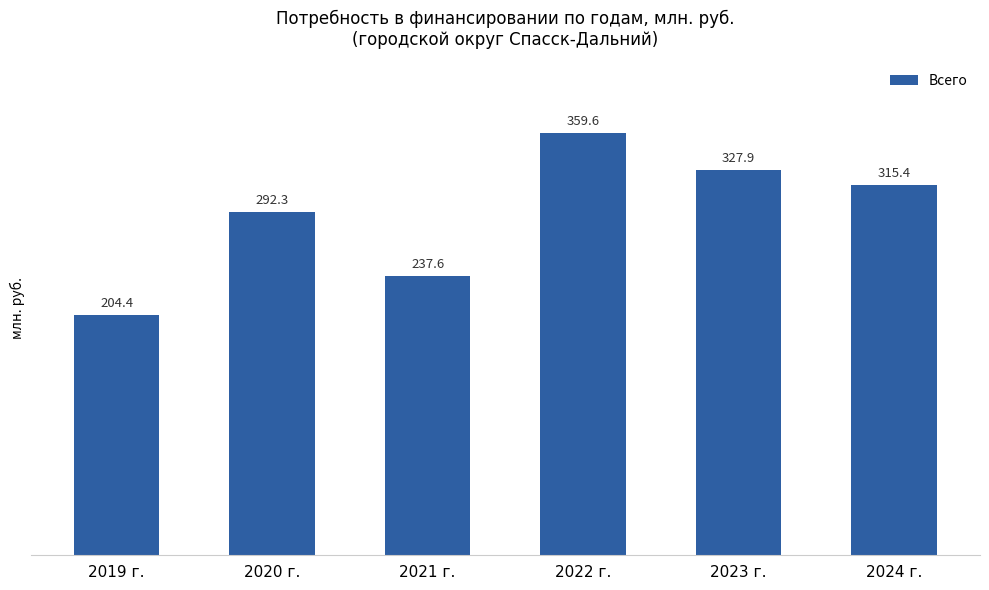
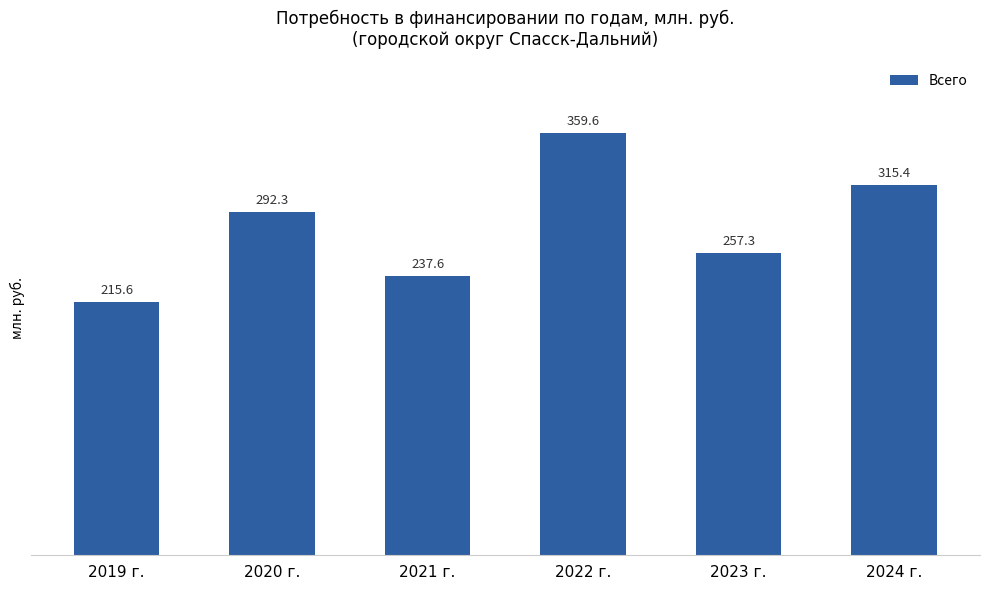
  {
-   "2019 г.": 204.4,
+   "2019 г.": 215.6,
    "2020 г.": 292.3,
    "2021 г.": 237.6,
    "2022 г.": 359.6,
-   "2023 г.": 327.9,
+   "2023 г.": 257.3,
    "2024 г.": 315.4
  }
